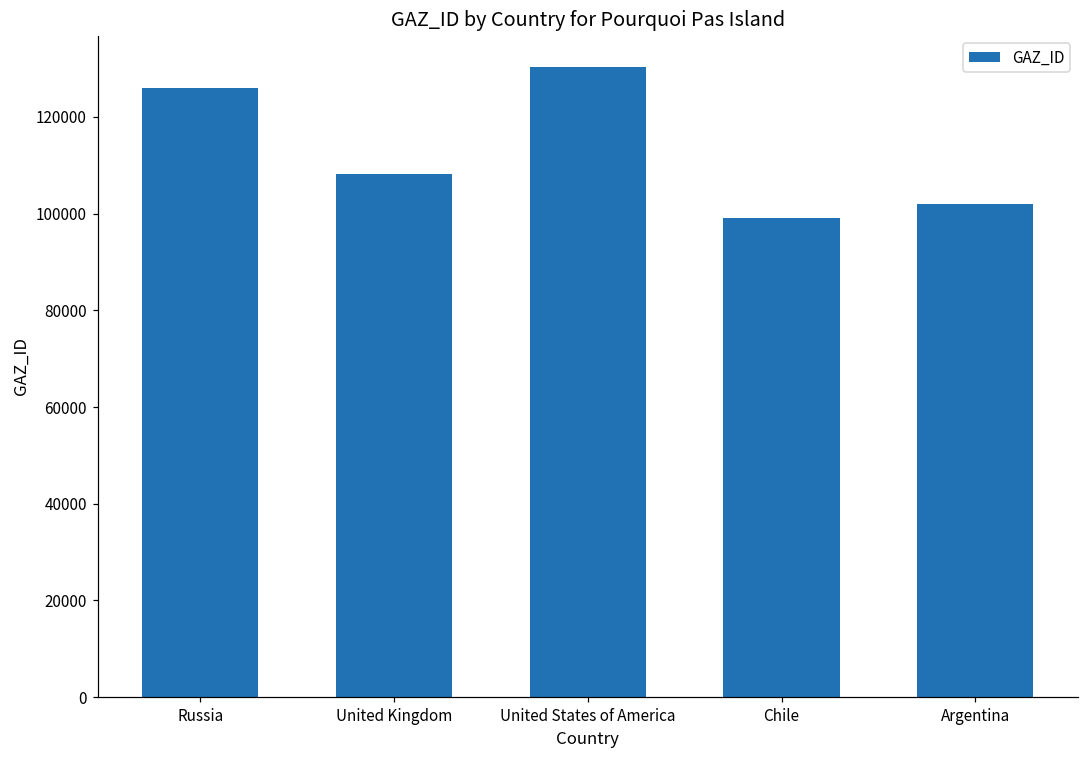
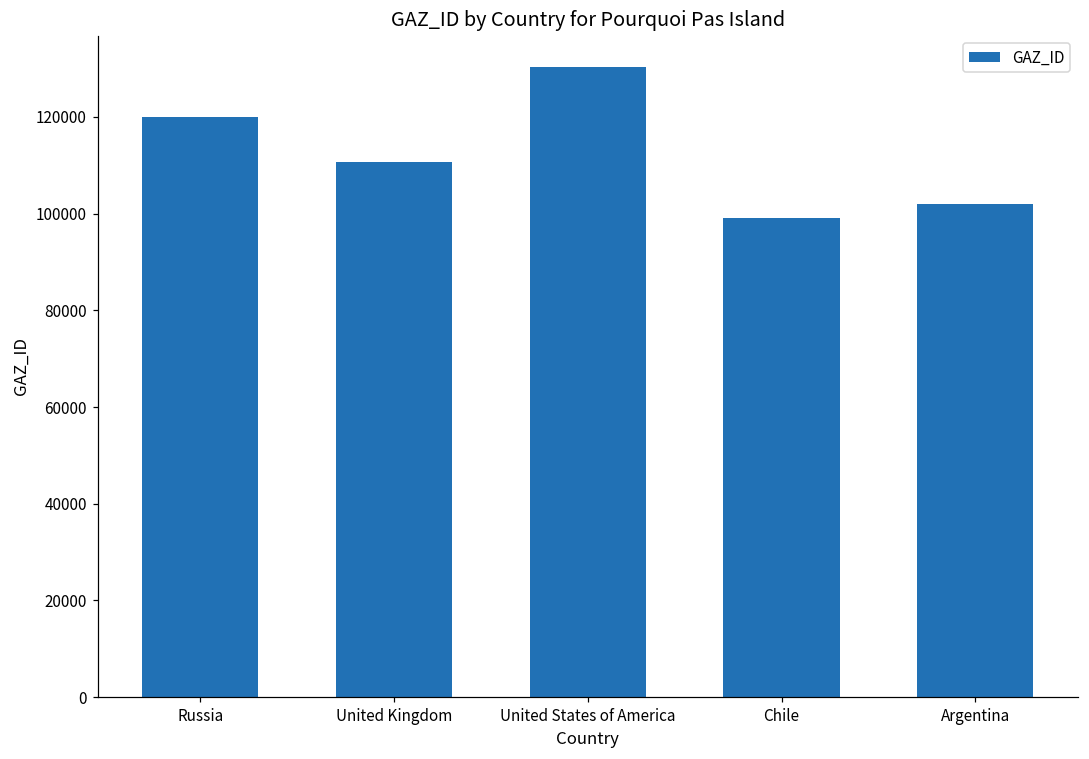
  {
-   "Russia": 126000,
-   "United Kingdom": 108000,
+   "Russia": 120000,
+   "United Kingdom": 111000,
    "United States of America": 130000,
    "Chile": 99000,
    "Argentina": 102000
  }
